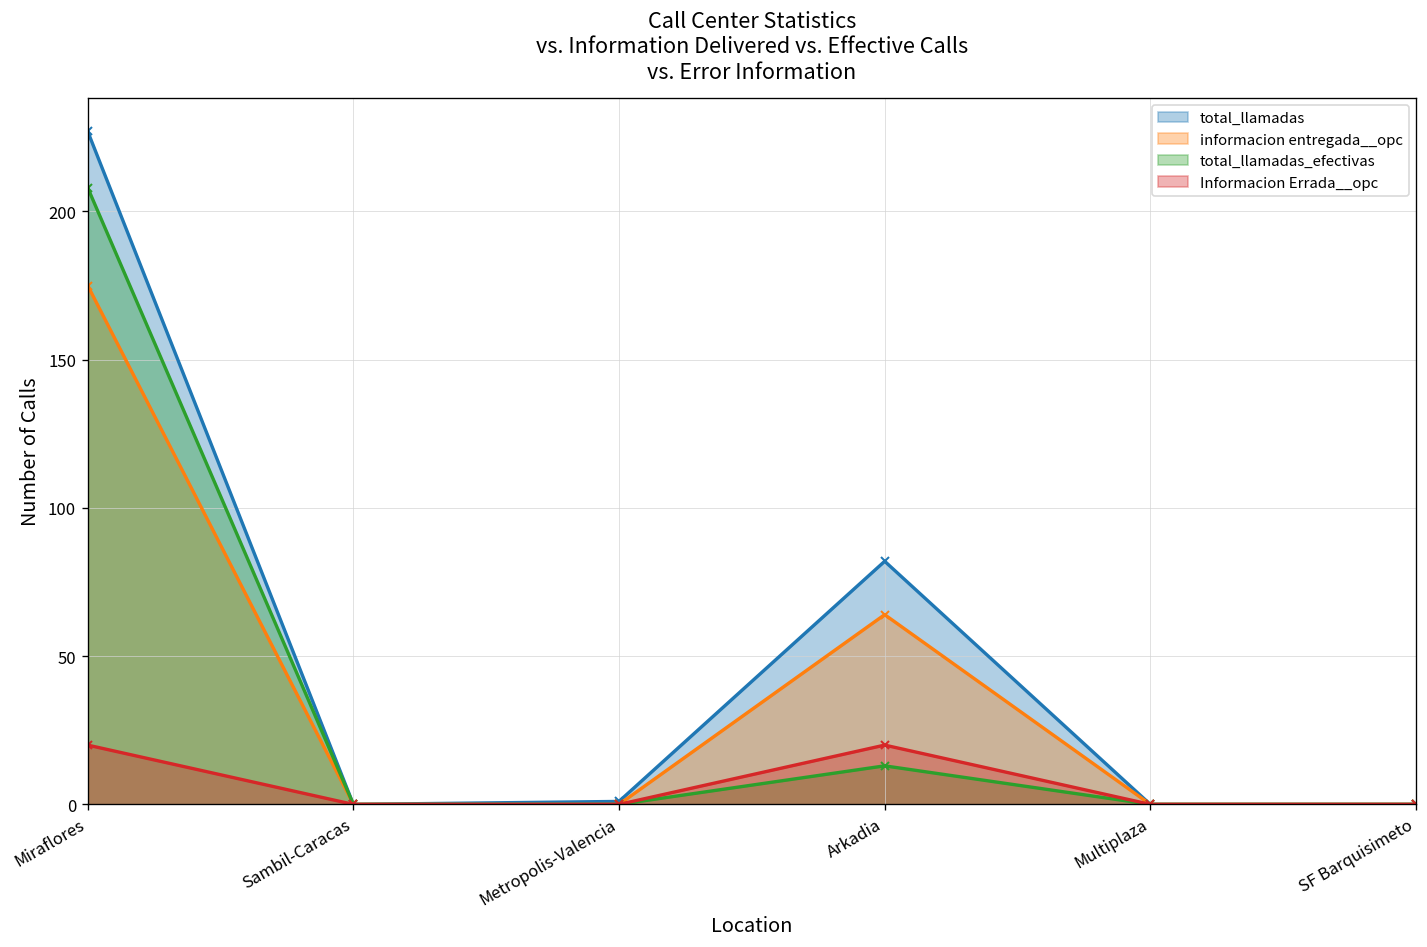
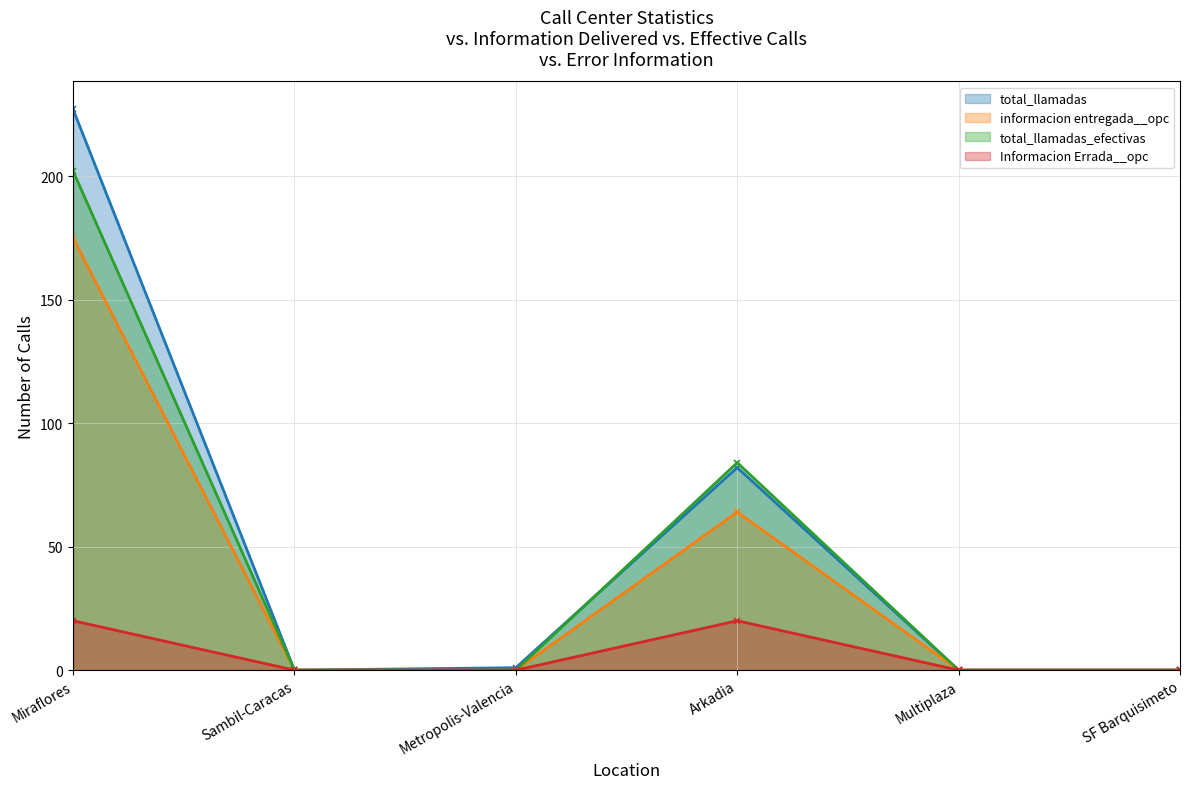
  {
    "total_llamadas": {
      "Miraflores": 227,
      "Arkadia": 82
    },
    "total_llamadas_efectivas": {
-     "Miraflores": 208,
-     "Arkadia": 13
+     "Miraflores": 202,
+     "Arkadia": 84
    }
  }
